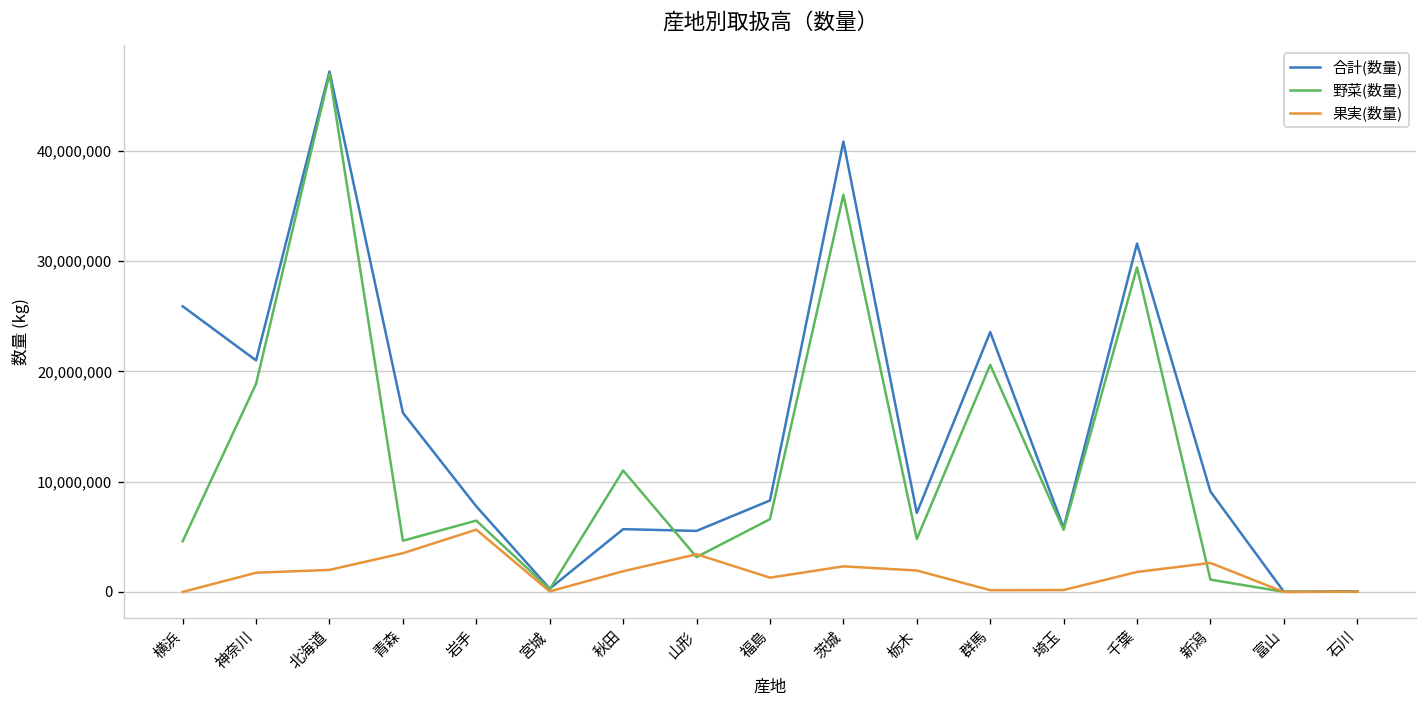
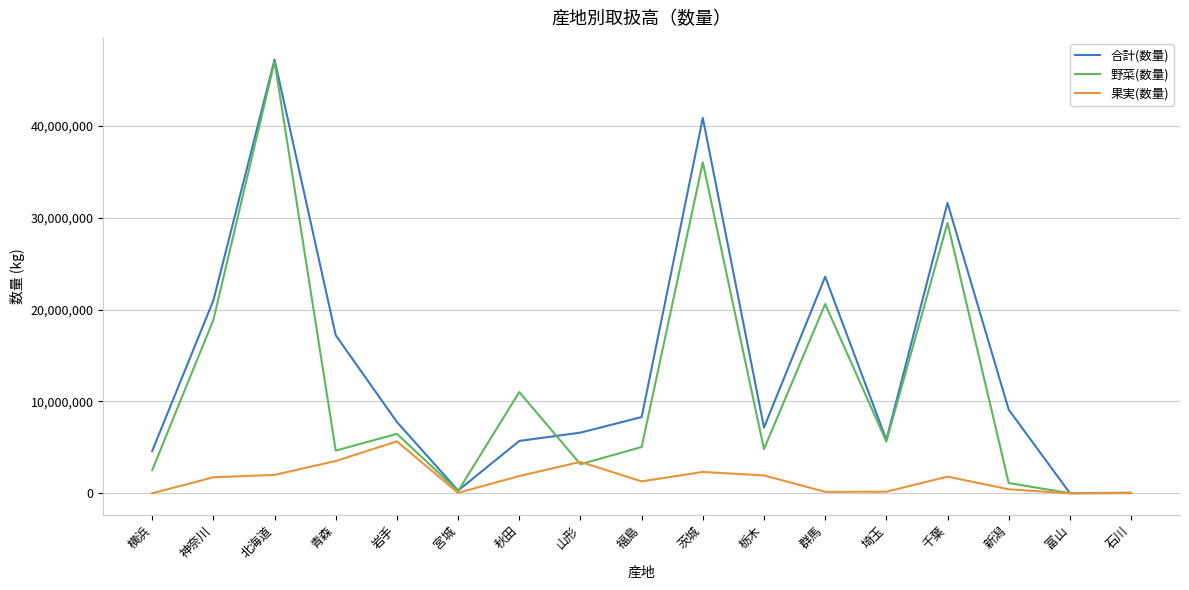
  {
    "合計(数量)": {
-     "横浜": "26,000,000",
+     "横浜": "5,000,000",
      "神奈川": "21,000,000",
-     "青森": "16,000,000",
+     "青森": "17,000,000",
      "岩手": "8,000,000",
      "秋田": "6,000,000",
-     "山形": "6,000,000",
+     "山形": "7,000,000",
      "福島": "8,000,000",
      "茨城": "41,000,000",
      "栃木": "7,000,000",
      "群馬": "24,000,000",
      "千葉": "32,000,000",
      "新潟": "9,000,000"
    },
    "野菜(数量)": {
-     "横浜": "5,000,000",
+     "横浜": "3,000,000",
      "神奈川": "19,000,000",
      "青森": "5,000,000",
      "岩手": "6,000,000",
      "秋田": "11,000,000",
-     "福島": "7,000,000",
+     "福島": "5,000,000",
      "茨城": "36,000,000",
      "栃木": "5,000,000",
      "群馬": "21,000,000",
      "千葉": "29,000,000",
      "新潟": "1,000,000"
    },
    "果実(数量)": {
      "横浜": "0",
      "神奈川": "2,000,000",
      "北海道": "2,000,000",
      "青森": "4,000,000",
      "岩手": "6,000,000",
      "秋田": "2,000,000",
      "福島": "1,000,000",
      "茨城": "2,000,000",
      "栃木": "2,000,000",
      "群馬": "0",
      "埼玉": "0",
      "千葉": "2,000,000",
-     "新潟": "3,000,000"
+     "新潟": "0"
    }
  }
